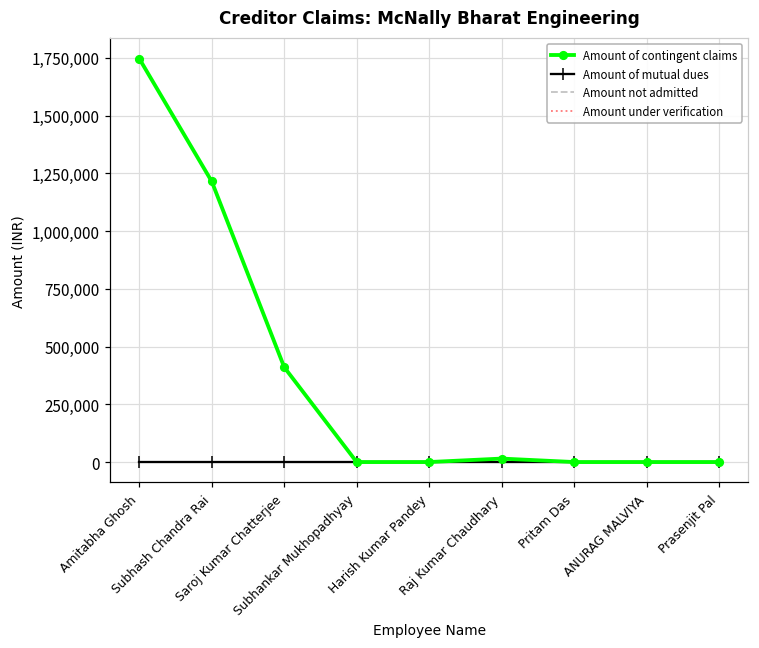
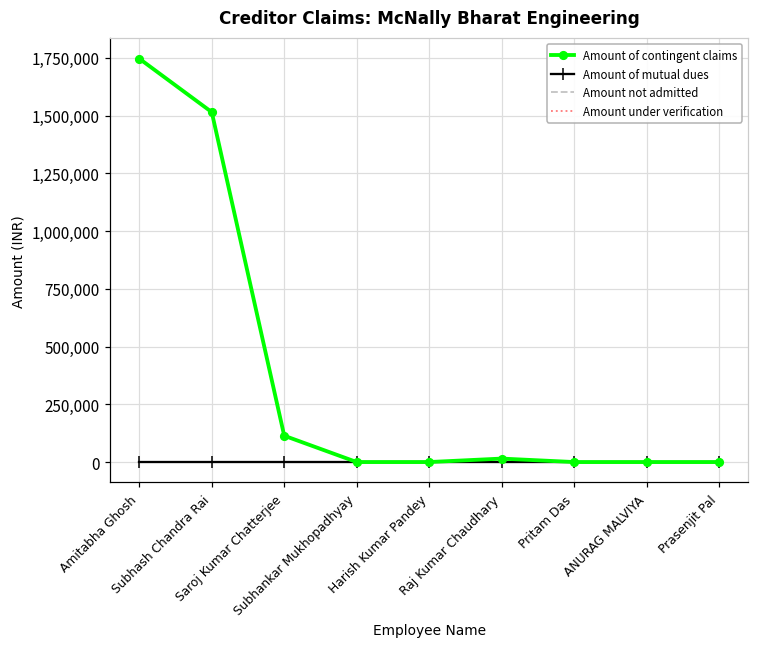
  {
    "Amount of contingent claims": {
      "Amitabha Ghosh": "1,750,000",
-     "Subhash Chandra Rai": "1,220,000",
-     "Saroj Kumar Chatterjee": "410,000",
+     "Subhash Chandra Rai": "1,520,000",
+     "Saroj Kumar Chatterjee": "110,000",
      "Raj Kumar Chaudhary": "20,000"
    },
    "Amount under verification": {
      "Amitabha Ghosh": "0",
      "Subhash Chandra Rai": "0",
      "Saroj Kumar Chatterjee": "0",
      "Raj Kumar Chaudhary": "0"
    }
  }
